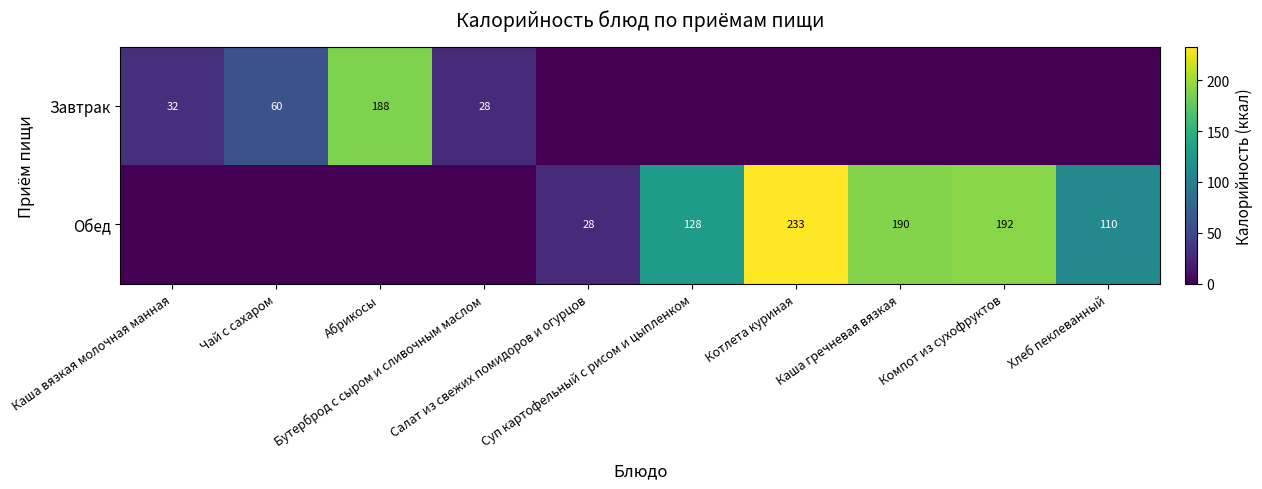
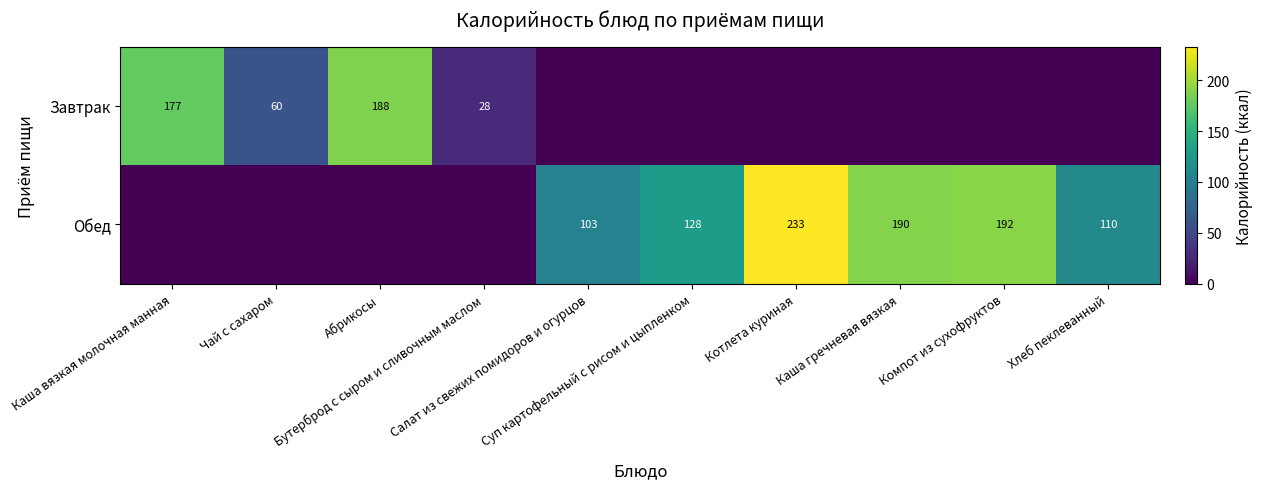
  {
    "Завтрак": {
-     "Каша вязкая молочная манная": 32,
+     "Каша вязкая молочная манная": 177,
      "Чай с сахаром": 60,
      "Абрикосы": 188,
      "Бутерброд с сыром и сливочным маслом": 28
    },
    "Обед": {
-     "Салат из свежих помидоров и огурцов": 28,
+     "Салат из свежих помидоров и огурцов": 103,
      "Суп картофельный с рисом и цыпленком": 128,
      "Котлета куриная": 233,
      "Каша гречневая вязкая": 190,
      "Компот из сухофруктов": 192,
      "Хлеб пеклеванный": 110
    }
  }
